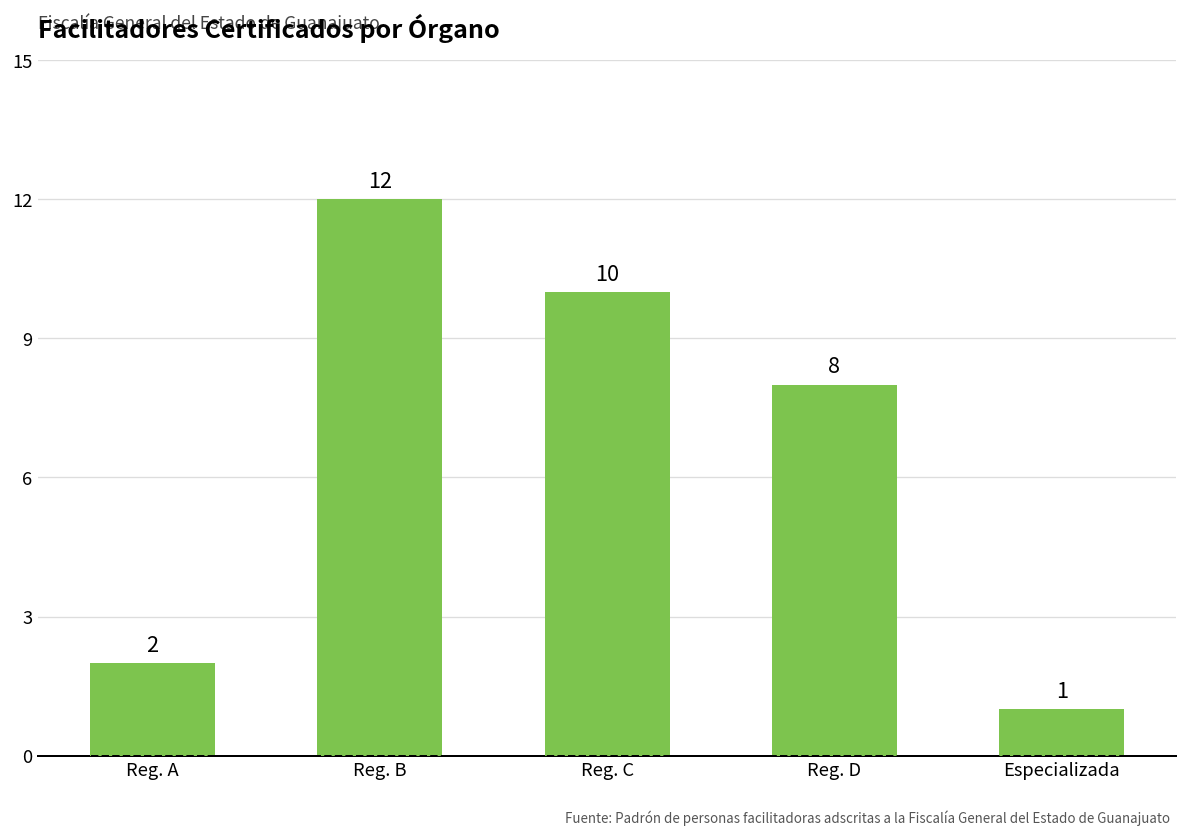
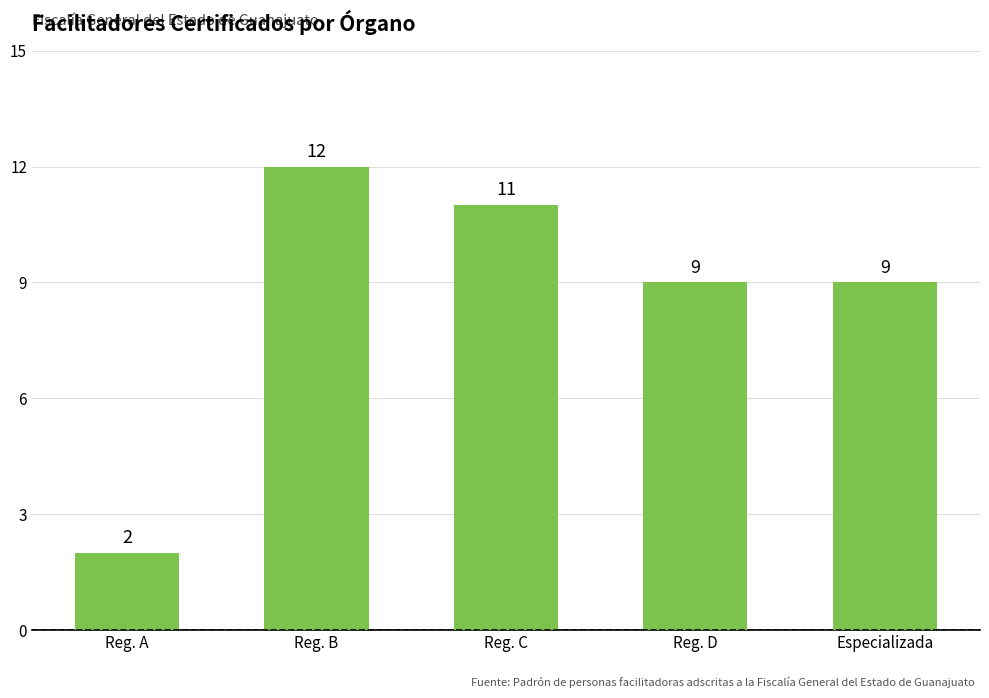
  {
    "Reg. A": 2,
    "Reg. B": 12,
-   "Reg. C": 10,
-   "Reg. D": 8,
-   "Especializada": 1
+   "Reg. C": 11,
+   "Reg. D": 9,
+   "Especializada": 9
  }
